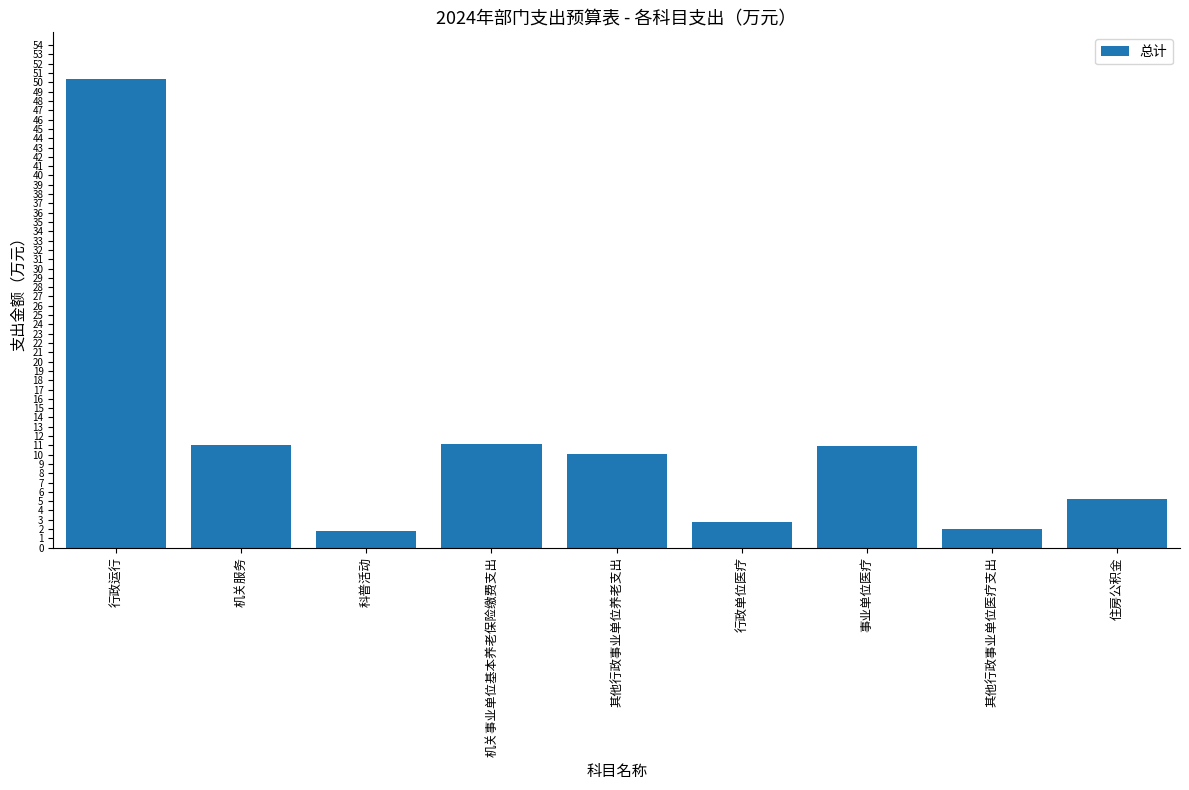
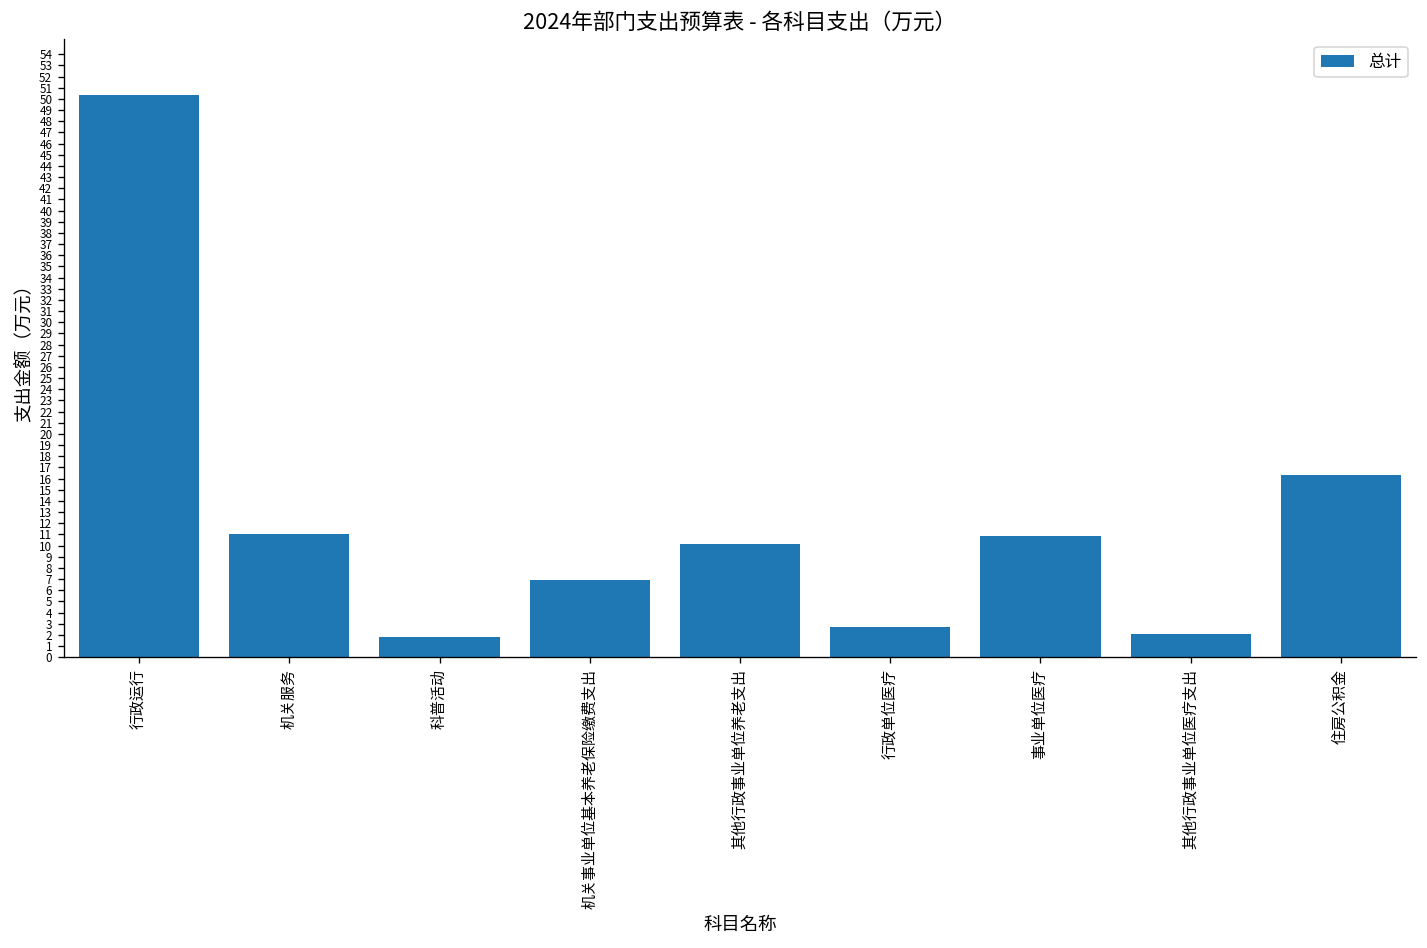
  {
    "行政运行": 50,
    "机关服务": 11,
    "科普活动": 2,
-   "机关事业单位基本养老保险缴费支出": 11,
+   "机关事业单位基本养老保险缴费支出": 7,
    "其他行政事业单位养老支出": 10,
    "行政单位医疗": 3,
    "事业单位医疗": 11,
    "其他行政事业单位医疗支出": 2,
-   "住房公积金": 5
+   "住房公积金": 16
  }
